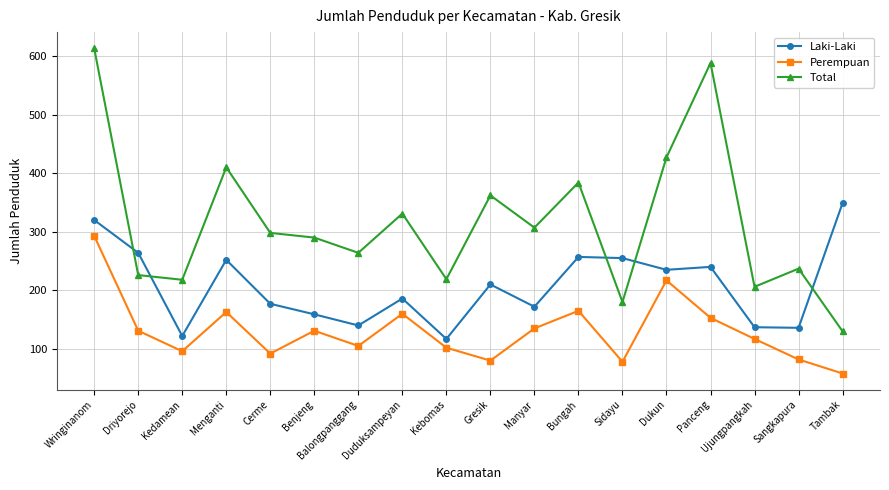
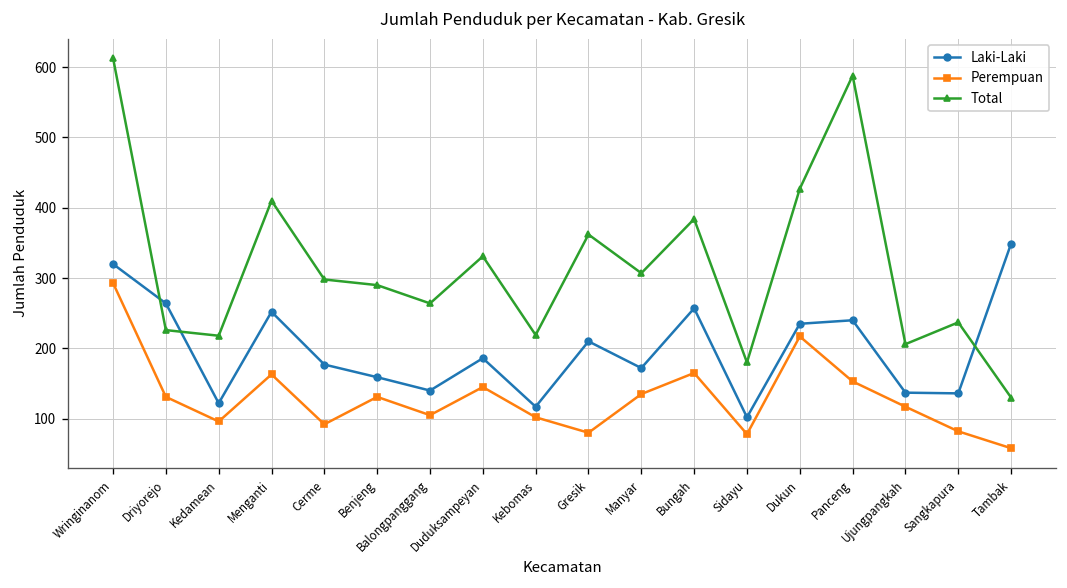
  {
    "Laki-Laki": {
      "Wringinanom": 320,
      "Driyorejo": 260,
      "Kedamean": 120,
      "Menganti": 250,
      "Cerme": 180,
      "Benjeng": 160,
      "Balongpanggang": 140,
      "Duduksampeyan": 190,
      "Kebomas": 120,
      "Gresik": 210,
      "Manyar": 170,
      "Bungah": 260,
-     "Sidayu": 260,
+     "Sidayu": 100,
      "Dukun": 240,
      "Panceng": 240,
      "Ujungpangkah": 140,
      "Sangkapura": 140,
      "Tambak": 350
    },
    "Perempuan": {
      "Wringinanom": 290,
      "Driyorejo": 130,
      "Kedamean": 100,
      "Menganti": 160,
      "Cerme": 90,
      "Benjeng": 130,
      "Balongpanggang": 110,
-     "Duduksampeyan": 160,
+     "Duduksampeyan": 150,
      "Kebomas": 100,
      "Gresik": 80,
      "Manyar": 140,
      "Bungah": 170,
      "Sidayu": 80,
      "Dukun": 220,
      "Panceng": 150,
      "Ujungpangkah": 120,
      "Sangkapura": 80,
      "Tambak": 60
    },
    "Total": {
      "Wringinanom": 610,
      "Driyorejo": 230,
      "Kedamean": 220,
      "Menganti": 410,
      "Cerme": 300,
      "Benjeng": 290,
      "Balongpanggang": 260,
      "Duduksampeyan": 330,
      "Kebomas": 220,
      "Gresik": 360,
      "Manyar": 310,
      "Bungah": 380,
      "Sidayu": 180,
      "Dukun": 430,
      "Panceng": 590,
      "Ujungpangkah": 210,
      "Sangkapura": 240,
      "Tambak": 130
    }
  }
